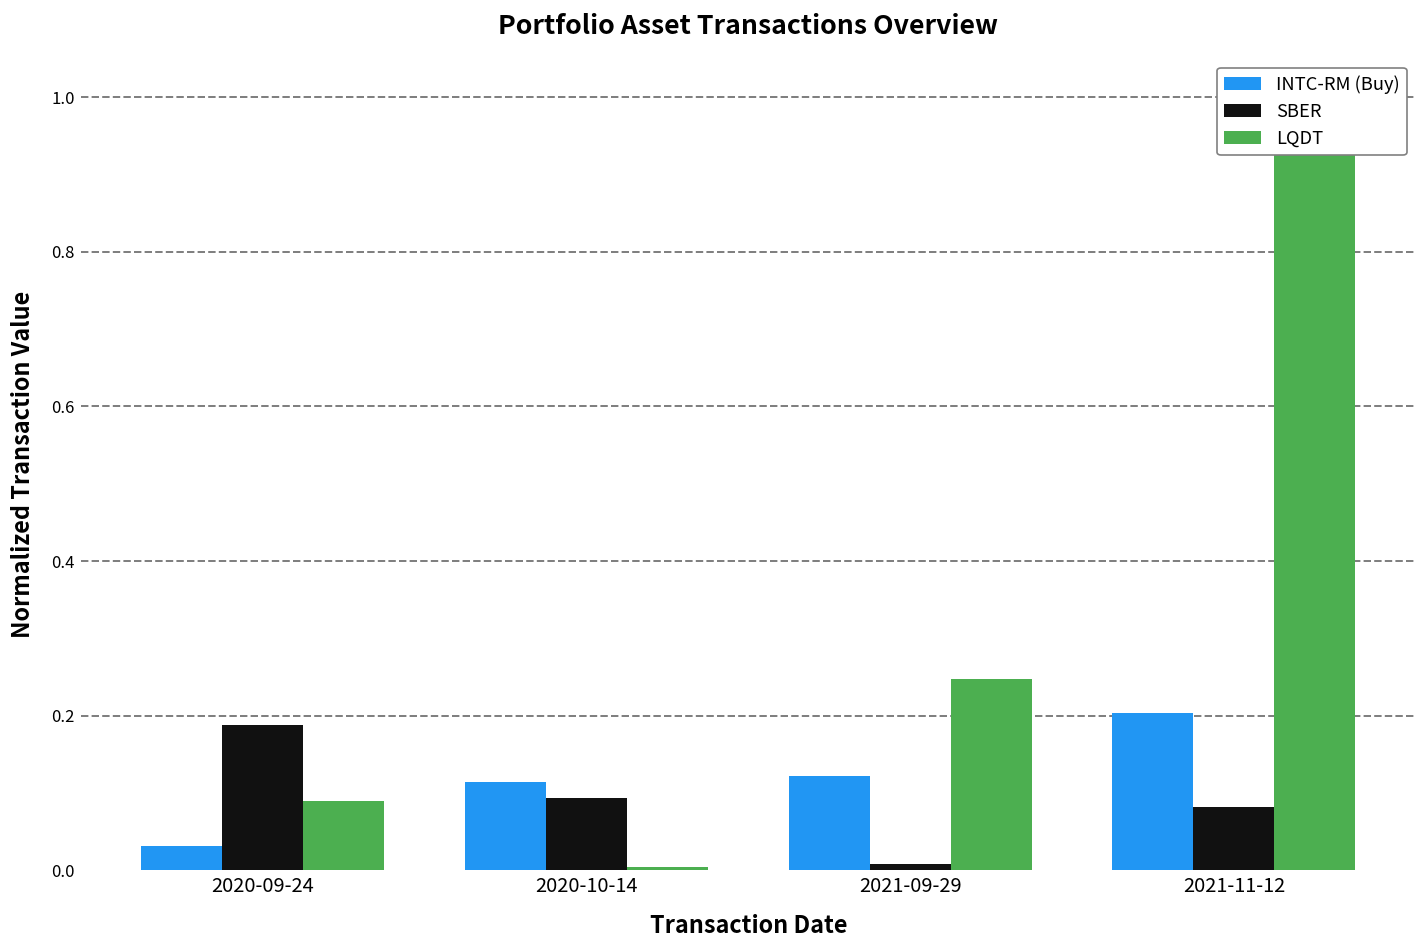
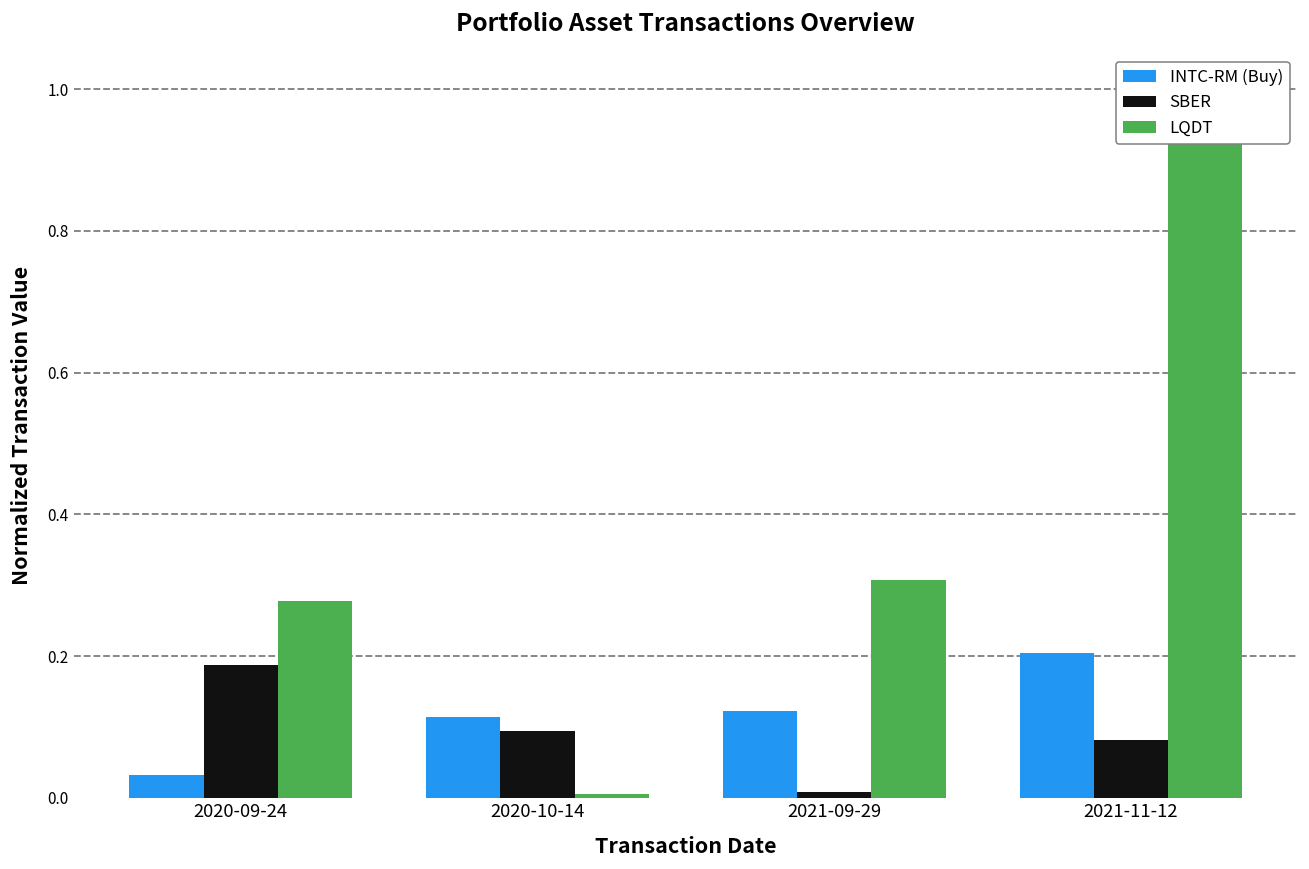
  {
    "INTC-RM (Buy)": {
      "2020-09-24": 0.03,
      "2020-10-14": 0.11,
      "2021-09-29": 0.12,
      "2021-11-12": 0.20
    },
    "SBER": {
      "2020-09-24": 0.19,
      "2020-10-14": 0.09,
      "2021-09-29": 0.01,
      "2021-11-12": 0.08
    },
    "LQDT": {
-     "2020-09-24": 0.09,
+     "2020-09-24": 0.28,
      "2020-10-14": 0.00,
-     "2021-09-29": 0.25
+     "2021-09-29": 0.31
    }
  }
